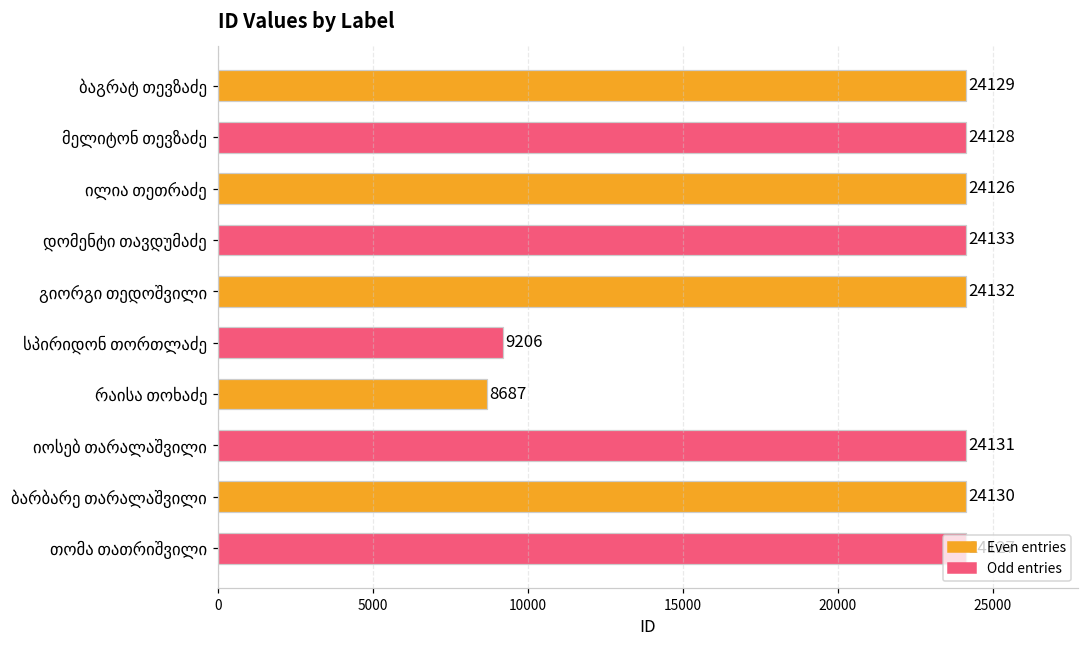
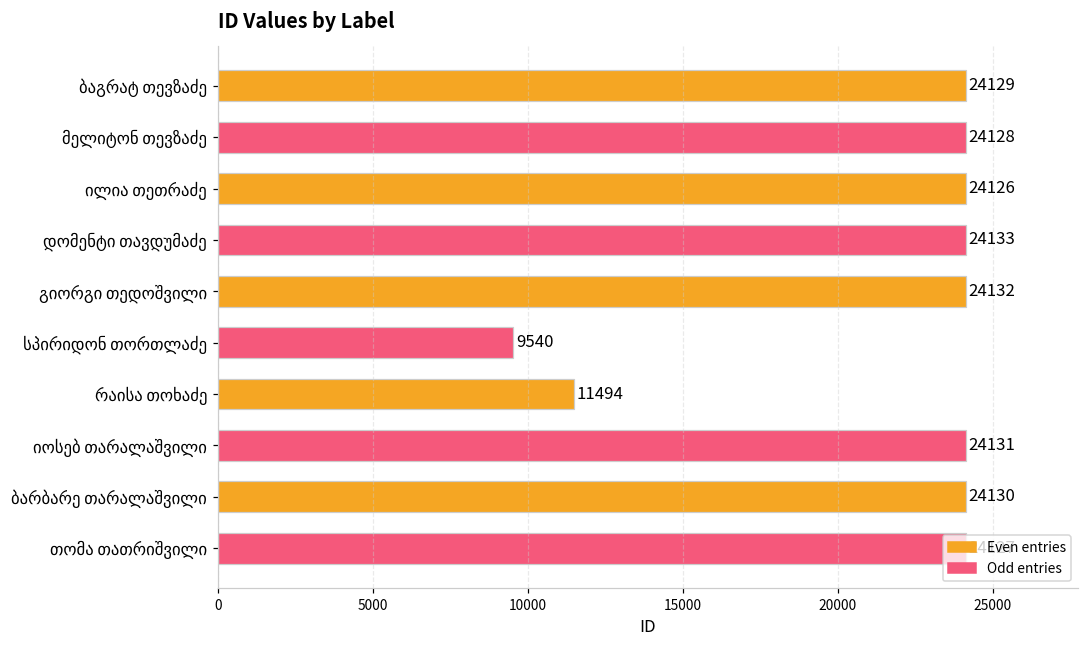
  {
    "ბაგრატ თევზაძე": 24129,
    "მელიტონ თევზაძე": 24128,
    "ილია თეთრაძე": 24126,
    "დომენტი თავდუმაძე": 24133,
    "გიორგი თედოშვილი": 24132,
-   "სპირიდონ თორთლაძე": 9206,
-   "რაისა თოხაძე": 8687,
+   "სპირიდონ თორთლაძე": 9540,
+   "რაისა თოხაძე": 11494,
    "იოსებ თარალაშვილი": 24131,
    "ბარბარე თარალაშვილი": 24130
  }
